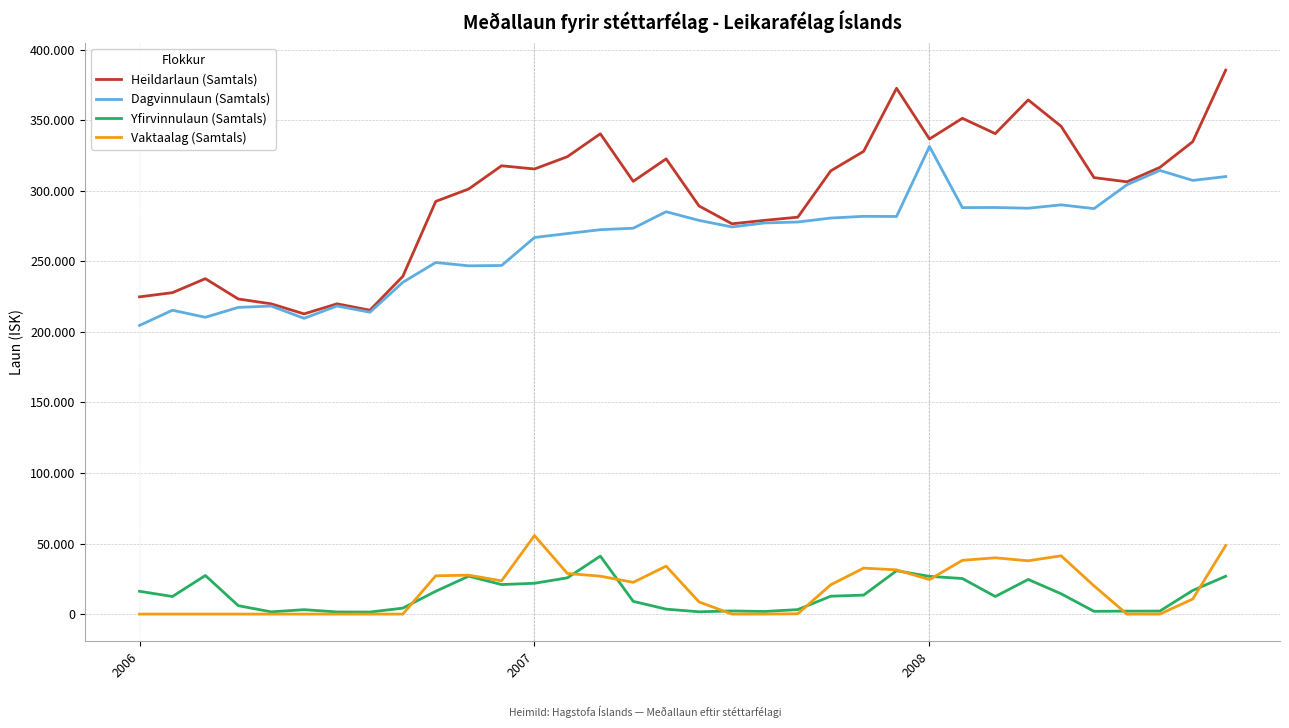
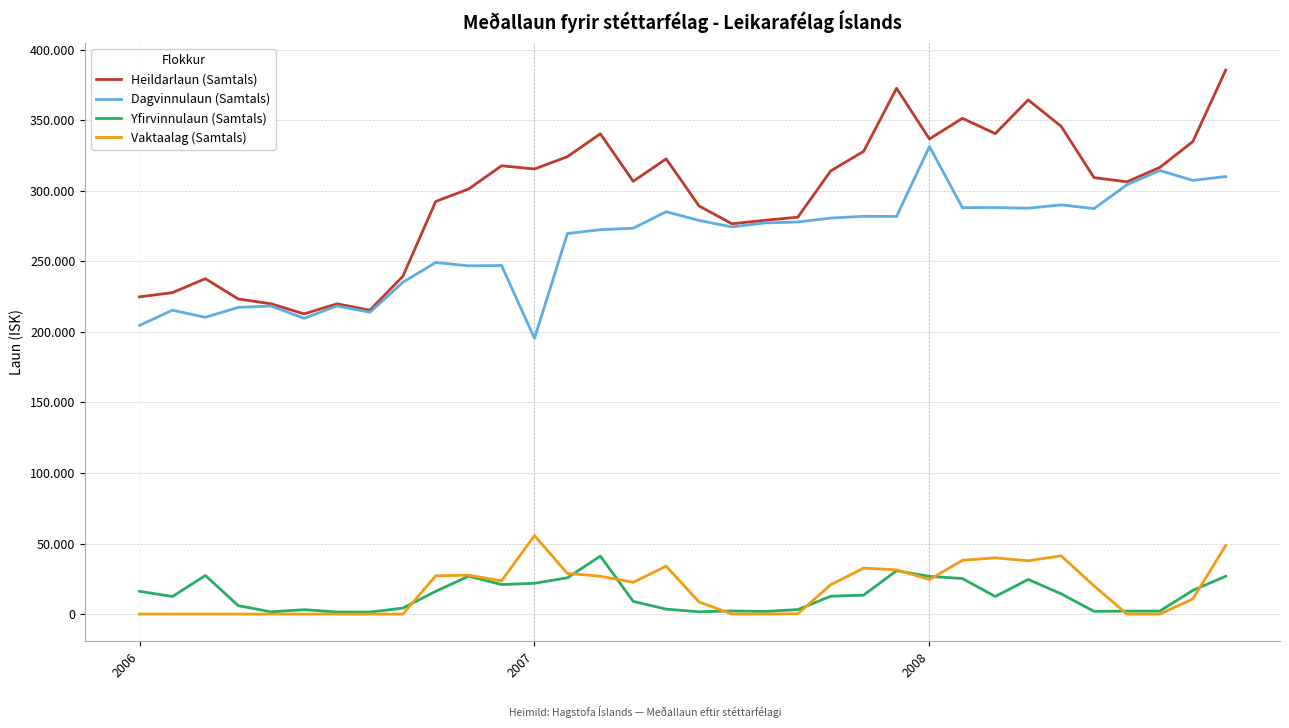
  {
    "Heildarlaun (Samtals)": {
      "2006": 225,
      "2007": 316,
      "2008": 337
    },
    "Dagvinnulaun (Samtals)": {
      "2006": 205,
-     "2007": 267,
+     "2007": 195,
      "2008": 331
    },
    "Yfirvinnulaun (Samtals)": {
      "2006": 16,
      "2007": 22,
      "2008": 27
    },
    "Vaktaalag (Samtals)": {
      "2006": 0,
      "2007": 56,
      "2008": 24
    }
  }
